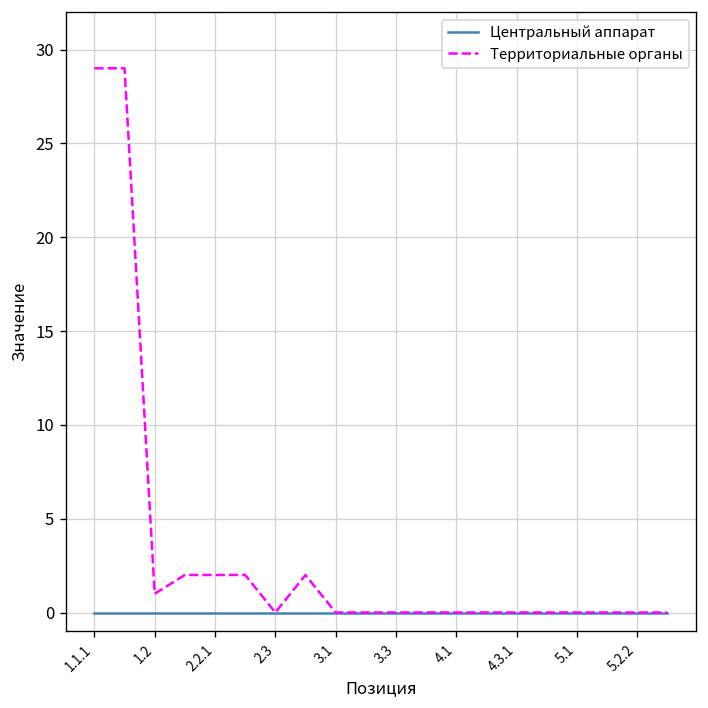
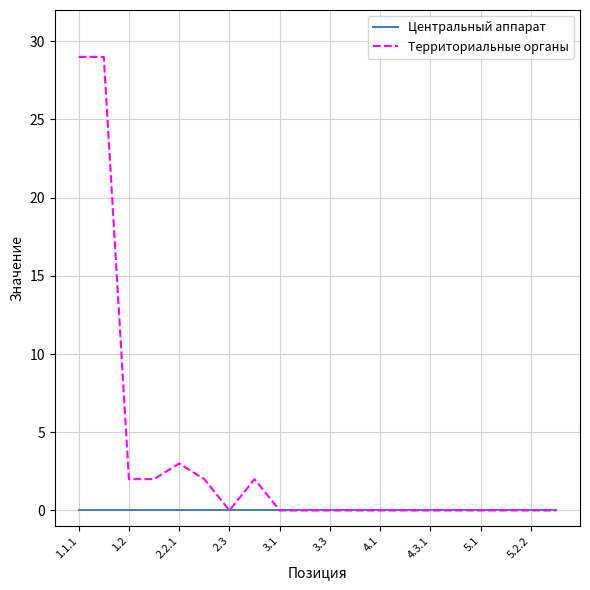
  {
    "Центральный аппарат": {
      "1.1.1": 0,
      "1.2": 0,
      "2.2.1": 0
    },
    "Территориальные органы": {
      "1.1.1": 29,
-     "1.2": 1,
-     "2.2.1": 2
+     "1.2": 2,
+     "2.2.1": 3
    }
  }
